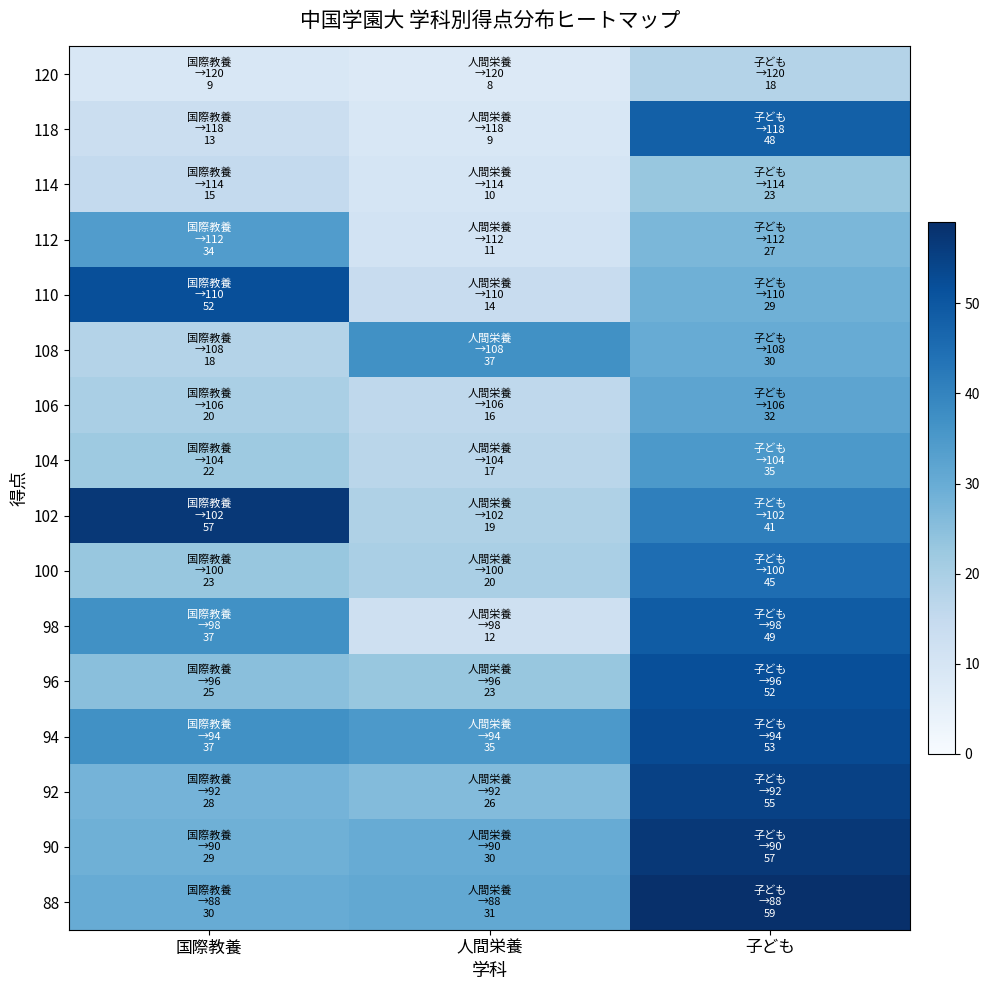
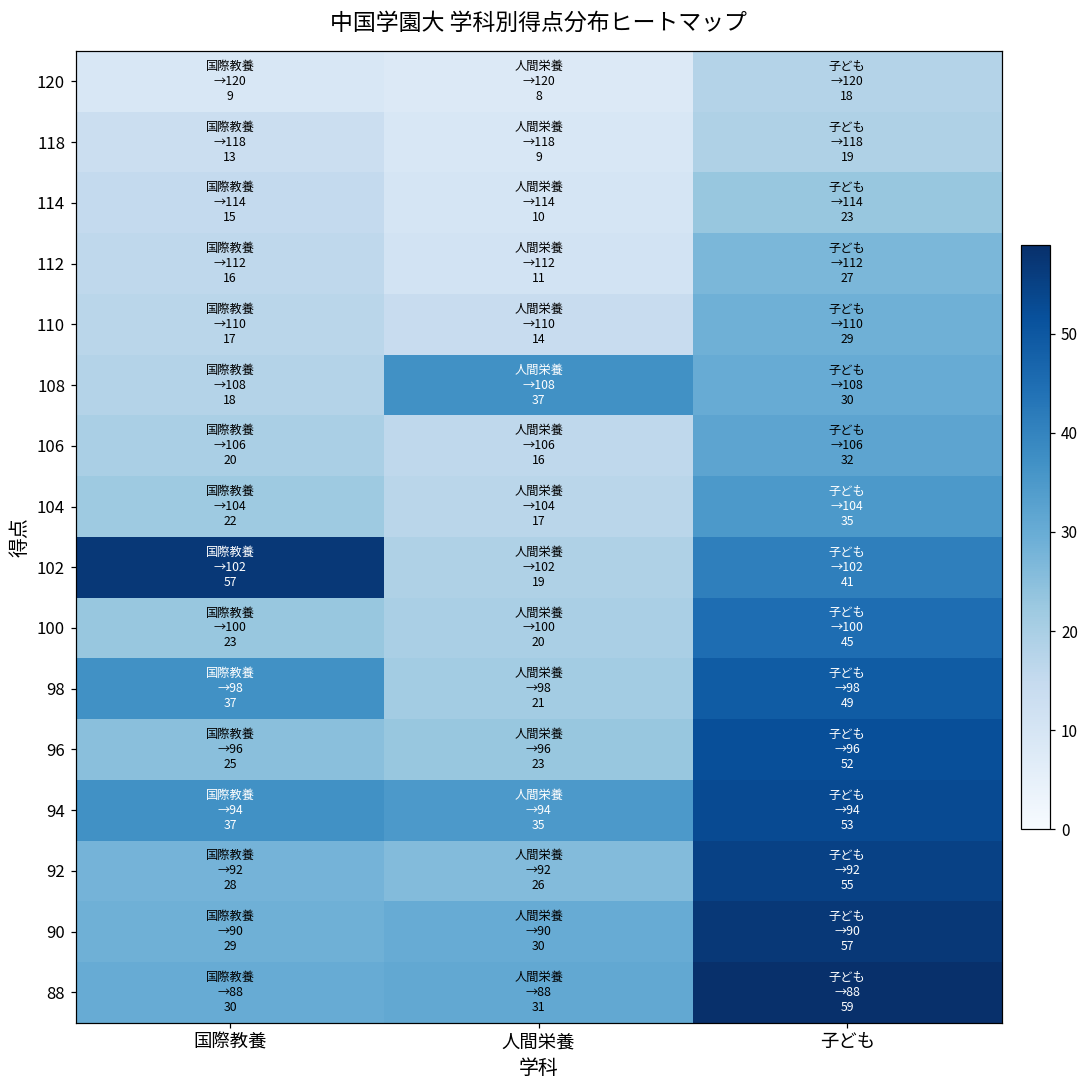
  {
    "118": {
-     "子ども": 48
+     "子ども": 19
    },
    "112": {
-     "国際教養": 34
+     "国際教養": 16
    },
    "110": {
-     "国際教養": 52
+     "国際教養": 17
    },
    "98": {
-     "人間栄養": 12
+     "人間栄養": 21
    }
  }
